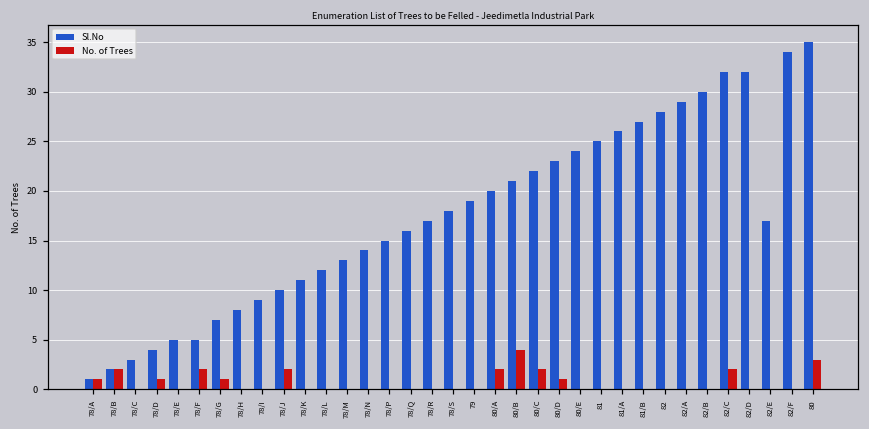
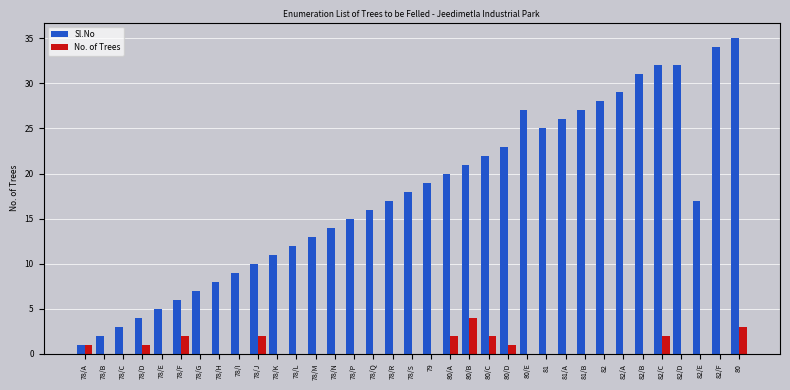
  {
    "Sl.No": {
      "78/A": 1,
      "78/B": 2,
      "78/C": 3,
      "78/D": 4,
      "78/E": 5,
-     "78/F": 5,
+     "78/F": 6,
      "78/G": 7,
      "78/H": 8,
      "78/I": 9,
      "78/J": 10,
      "78/K": 11,
      "78/L": 12,
      "78/M": 13,
      "78/N": 14,
      "78/P": 15,
      "78/Q": 16,
      "78/R": 17,
      "78/S": 18,
      "79": 19,
      "80/A": 20,
      "80/B": 21,
      "80/C": 22,
      "80/D": 23,
-     "80/E": 24,
+     "80/E": 27,
      "81": 25,
      "81/A": 26,
      "81/B": 27,
      "82": 28,
      "82/A": 29,
-     "82/B": 30,
+     "82/B": 31,
      "82/C": 32,
      "82/D": 32,
      "82/E": 17,
      "82/F": 34,
      "80": 35
    },
    "No. of Trees": {
      "78/A": 1,
-     "78/B": 2,
+     "78/B": 0,
      "78/C": 0,
      "78/D": 1,
      "78/E": 0,
      "78/F": 2,
-     "78/G": 1,
+     "78/G": 0,
      "78/H": 0,
      "78/I": 0,
      "78/J": 2,
      "78/K": 0,
      "78/L": 0,
      "78/M": 0,
      "78/N": 0,
      "78/P": 0,
      "78/Q": 0,
      "78/R": 0,
      "78/S": 0,
      "79": 0,
      "80/A": 2,
      "80/B": 4,
      "80/C": 2,
      "80/D": 1,
      "80/E": 0,
      "81": 0,
      "81/A": 0,
      "81/B": 0,
      "82": 0,
      "82/A": 0,
      "82/B": 0,
      "82/C": 2,
      "82/D": 0,
      "82/E": 0,
      "82/F": 0,
      "80": 3
    }
  }
